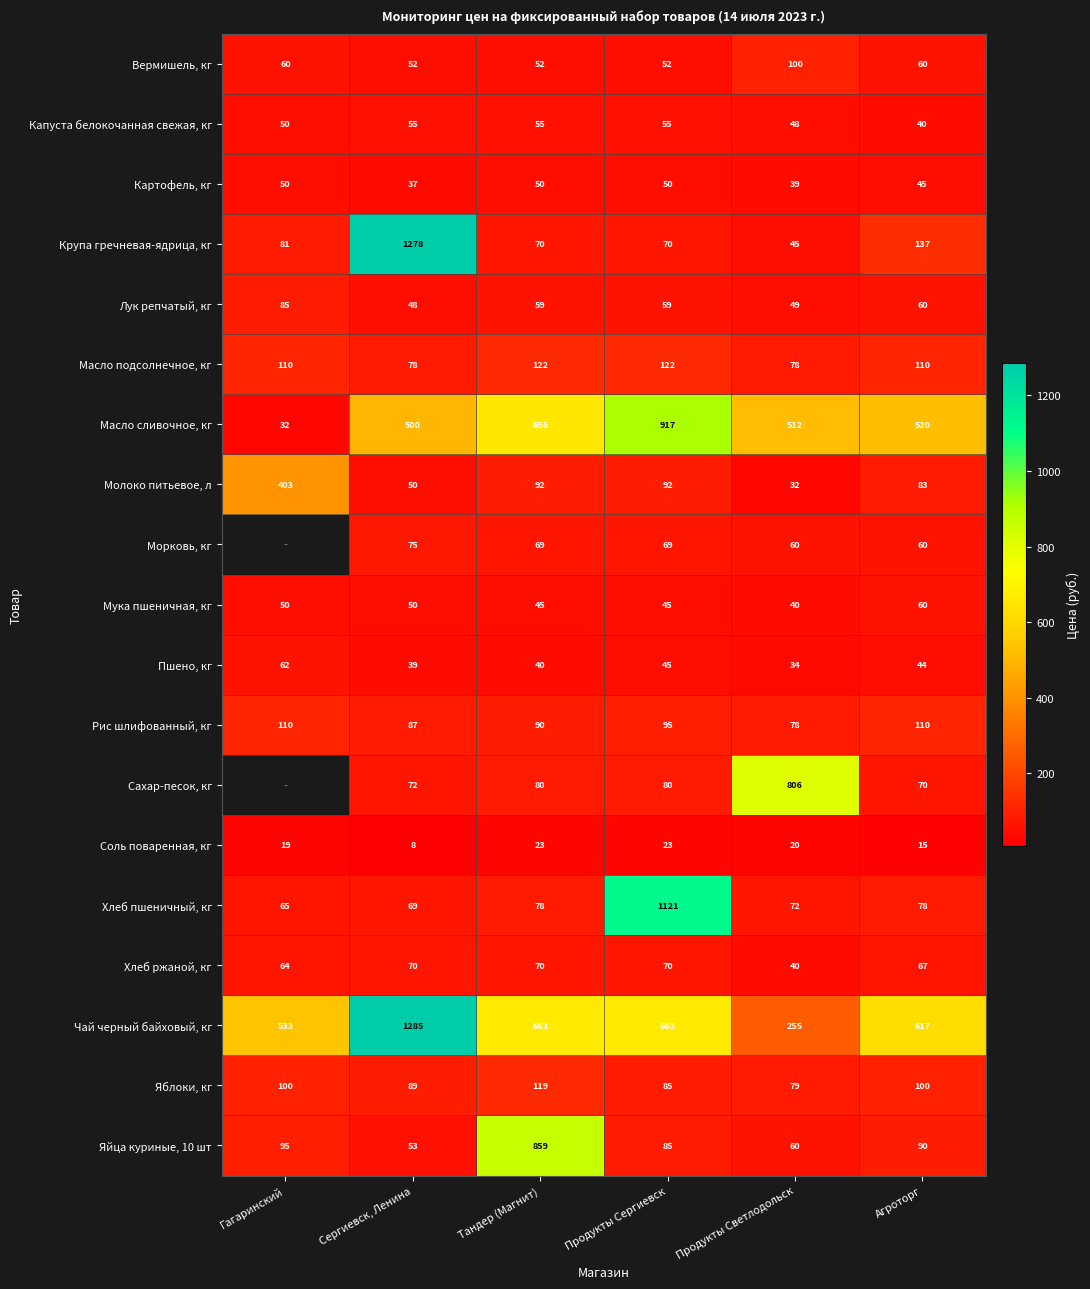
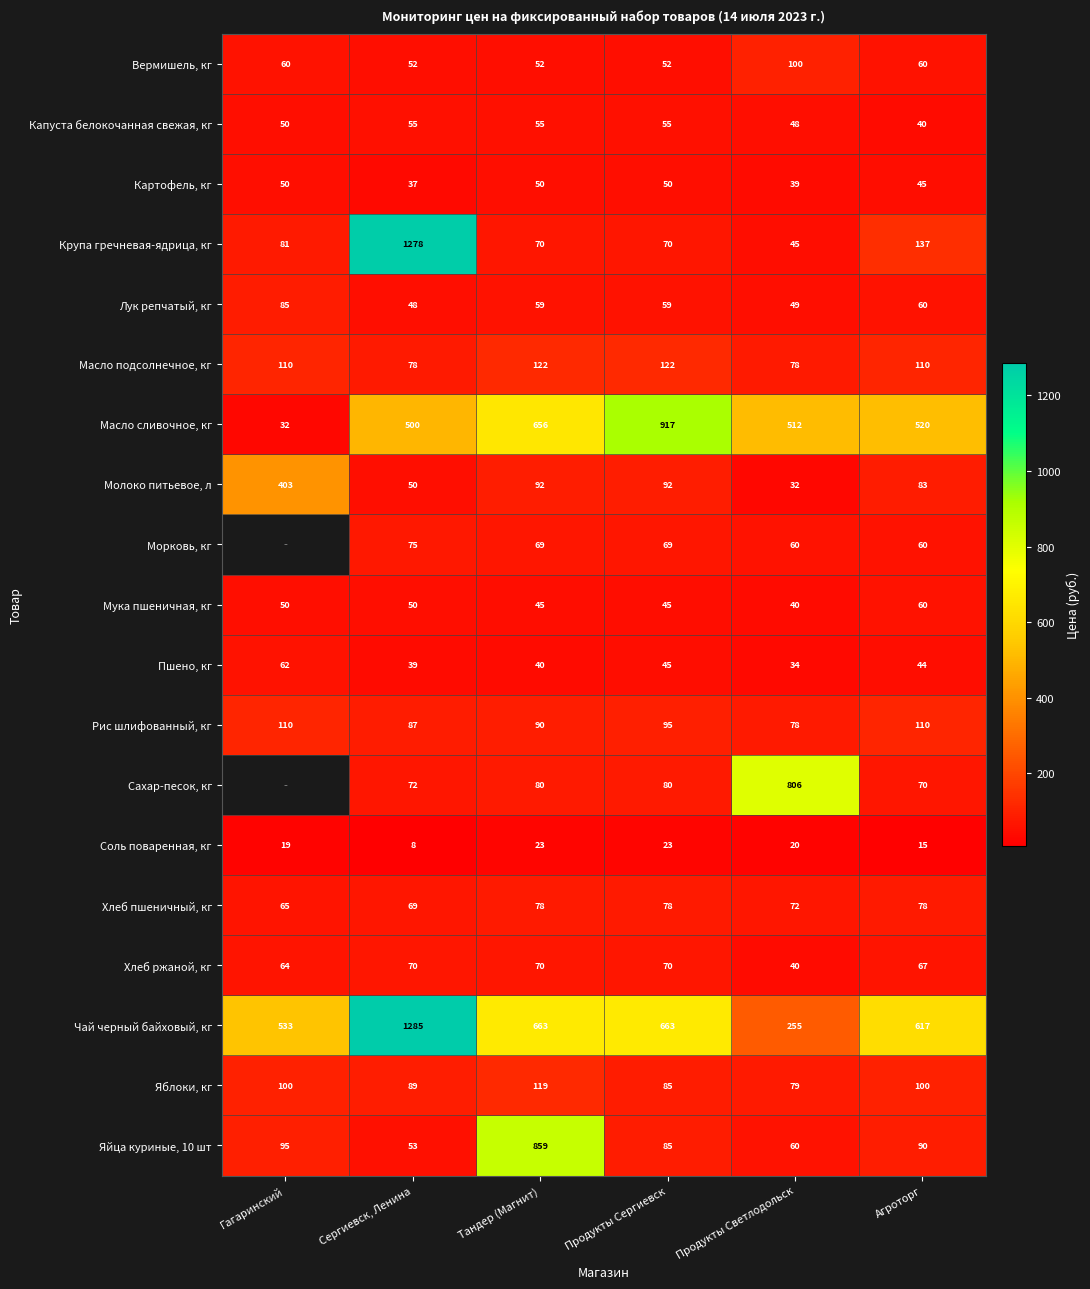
  {
    "Вермишель, кг": {
      "Гагаринский": 60,
      "Сергиевск, Ленина": 52,
      "Тандер (Магнит)": 52,
      "Продукты Сергиевск": 52,
      "Продукты Светлодольск": 100,
      "Агроторг": 60
    },
    "Капуста белокочанная свежая, кг": {
      "Гагаринский": 50,
      "Сергиевск, Ленина": 55,
      "Тандер (Магнит)": 55,
      "Продукты Сергиевск": 55,
      "Продукты Светлодольск": 48,
      "Агроторг": 40
    },
    "Картофель, кг": {
      "Гагаринский": 50,
      "Сергиевск, Ленина": 37,
      "Тандер (Магнит)": 50,
      "Продукты Сергиевск": 50,
      "Продукты Светлодольск": 39,
      "Агроторг": 45
    },
    "Крупа гречневая-ядрица, кг": {
      "Гагаринский": 81,
      "Сергиевск, Ленина": 1278,
      "Тандер (Магнит)": 70,
      "Продукты Сергиевск": 70,
      "Продукты Светлодольск": 45,
      "Агроторг": 137
    },
    "Лук репчатый, кг": {
      "Гагаринский": 85,
      "Сергиевск, Ленина": 48,
      "Тандер (Магнит)": 59,
      "Продукты Сергиевск": 59,
      "Продукты Светлодольск": 49,
      "Агроторг": 60
    },
    "Масло подсолнечное, кг": {
      "Гагаринский": 110,
      "Сергиевск, Ленина": 78,
      "Тандер (Магнит)": 122,
      "Продукты Сергиевск": 122,
      "Продукты Светлодольск": 78,
      "Агроторг": 110
    },
    "Масло сливочное, кг": {
      "Гагаринский": 32,
      "Сергиевск, Ленина": 500,
      "Тандер (Магнит)": 656,
      "Продукты Сергиевск": 917,
      "Продукты Светлодольск": 512,
      "Агроторг": 520
    },
    "Молоко питьевое, л": {
      "Гагаринский": 403,
      "Сергиевск, Ленина": 50,
      "Тандер (Магнит)": 92,
      "Продукты Сергиевск": 92,
      "Продукты Светлодольск": 32,
      "Агроторг": 83
    },
    "Морковь, кг": {
      "Сергиевск, Ленина": 75,
      "Тандер (Магнит)": 69,
      "Продукты Сергиевск": 69,
      "Продукты Светлодольск": 60,
      "Агроторг": 60
    },
    "Мука пшеничная, кг": {
      "Гагаринский": 50,
      "Сергиевск, Ленина": 50,
      "Тандер (Магнит)": 45,
      "Продукты Сергиевск": 45,
      "Продукты Светлодольск": 40,
      "Агроторг": 60
    },
    "Пшено, кг": {
      "Гагаринский": 62,
      "Сергиевск, Ленина": 39,
      "Тандер (Магнит)": 40,
      "Продукты Сергиевск": 45,
      "Продукты Светлодольск": 34,
      "Агроторг": 44
    },
    "Рис шлифованный, кг": {
      "Гагаринский": 110,
      "Сергиевск, Ленина": 87,
      "Тандер (Магнит)": 90,
      "Продукты Сергиевск": 95,
      "Продукты Светлодольск": 78,
      "Агроторг": 110
    },
    "Сахар-песок, кг": {
      "Сергиевск, Ленина": 72,
      "Тандер (Магнит)": 80,
      "Продукты Сергиевск": 80,
      "Продукты Светлодольск": 806,
      "Агроторг": 70
    },
    "Соль поваренная, кг": {
      "Гагаринский": 19,
      "Сергиевск, Ленина": 8,
      "Тандер (Магнит)": 23,
      "Продукты Сергиевск": 23,
      "Продукты Светлодольск": 20,
      "Агроторг": 15
    },
    "Хлеб пшеничный, кг": {
      "Гагаринский": 65,
      "Сергиевск, Ленина": 69,
      "Тандер (Магнит)": 78,
-     "Продукты Сергиевск": 1121,
+     "Продукты Сергиевск": 78,
      "Продукты Светлодольск": 72,
      "Агроторг": 78
    },
    "Хлеб ржаной, кг": {
      "Гагаринский": 64,
      "Сергиевск, Ленина": 70,
      "Тандер (Магнит)": 70,
      "Продукты Сергиевск": 70,
      "Продукты Светлодольск": 40,
      "Агроторг": 67
    },
    "Чай черный байховый, кг": {
      "Гагаринский": 533,
      "Сергиевск, Ленина": 1285,
      "Тандер (Магнит)": 663,
      "Продукты Сергиевск": 663,
      "Продукты Светлодольск": 255,
      "Агроторг": 617
    },
    "Яблоки, кг": {
      "Гагаринский": 100,
      "Сергиевск, Ленина": 89,
      "Тандер (Магнит)": 119,
      "Продукты Сергиевск": 85,
      "Продукты Светлодольск": 79,
      "Агроторг": 100
    },
    "Яйца куриные, 10 шт": {
      "Гагаринский": 95,
      "Сергиевск, Ленина": 53,
      "Тандер (Магнит)": 859,
      "Продукты Сергиевск": 85,
      "Продукты Светлодольск": 60,
      "Агроторг": 90
    }
  }
